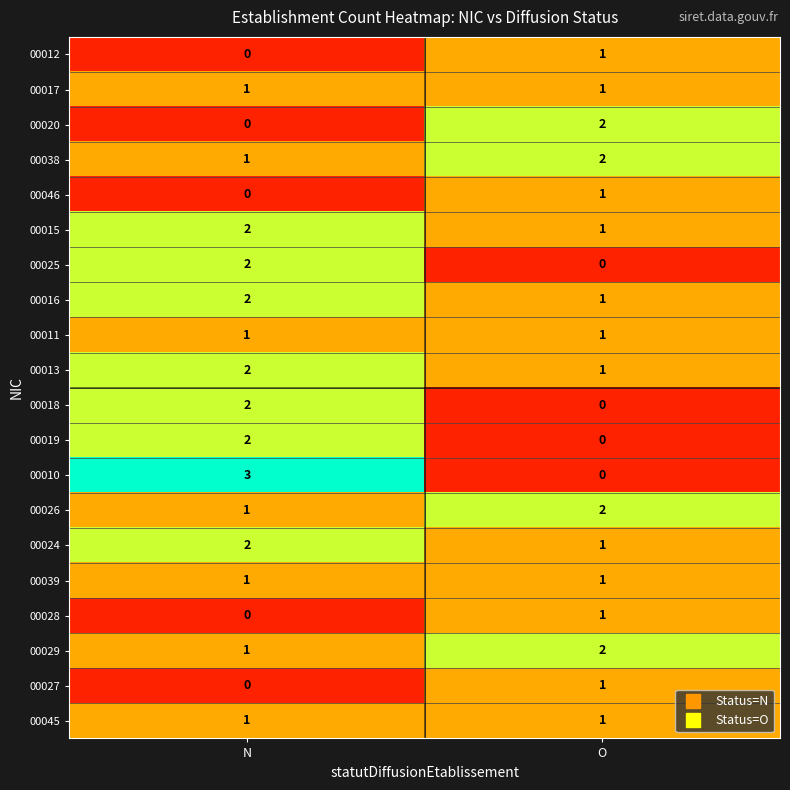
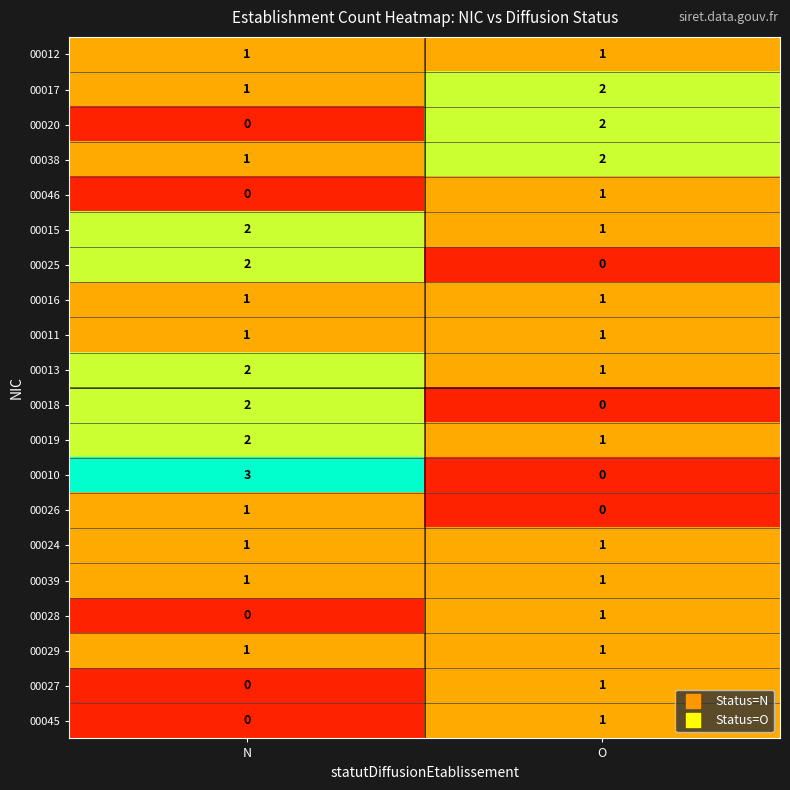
  {
    "00012": {
-     "N": 0,
+     "N": 1,
      "O": 1
    },
    "00017": {
      "N": 1,
-     "O": 1
+     "O": 2
    },
    "00020": {
      "N": 0,
      "O": 2
    },
    "00038": {
      "N": 1,
      "O": 2
    },
    "00046": {
      "N": 0,
      "O": 1
    },
    "00015": {
      "N": 2,
      "O": 1
    },
    "00025": {
      "N": 2,
      "O": 0
    },
    "00016": {
-     "N": 2,
+     "N": 1,
      "O": 1
    },
    "00011": {
      "N": 1,
      "O": 1
    },
    "00013": {
      "N": 2,
      "O": 1
    },
    "00018": {
      "N": 2,
      "O": 0
    },
    "00019": {
      "N": 2,
-     "O": 0
+     "O": 1
    },
    "00010": {
      "N": 3,
      "O": 0
    },
    "00026": {
      "N": 1,
-     "O": 2
+     "O": 0
    },
    "00024": {
-     "N": 2,
+     "N": 1,
      "O": 1
    },
    "00039": {
      "N": 1,
      "O": 1
    },
    "00028": {
      "N": 0,
      "O": 1
    },
    "00029": {
      "N": 1,
-     "O": 2
+     "O": 1
    },
    "00027": {
      "N": 0,
      "O": 1
    },
    "00045": {
-     "N": 1,
+     "N": 0,
      "O": 1
    }
  }
